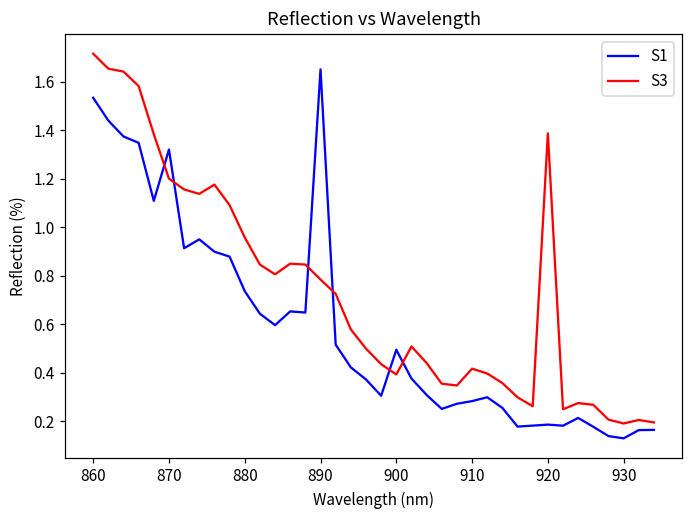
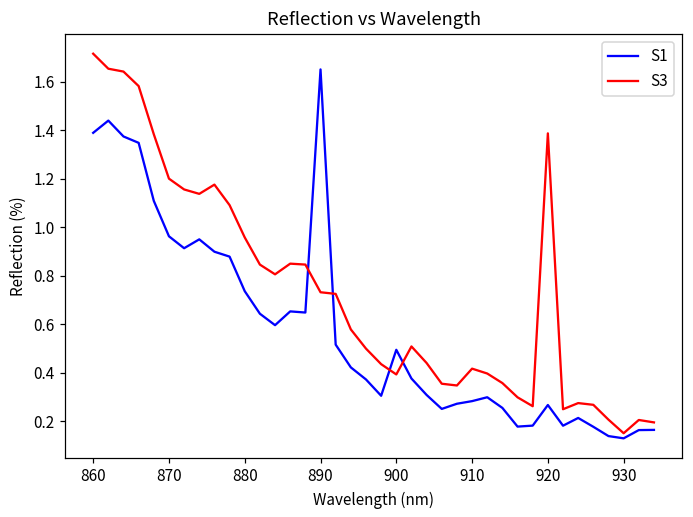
  {
    "S1": {
-     "860": 1.53,
-     "870": 1.32,
+     "860": 1.39,
+     "870": 0.96,
      "880": 0.74,
      "890": 1.65,
      "900": 0.49,
      "910": 0.28,
-     "920": 0.19,
+     "920": 0.27,
      "930": 0.13
    },
    "S3": {
      "860": 1.72,
      "870": 1.20,
      "880": 0.96,
-     "890": 0.78,
+     "890": 0.73,
      "900": 0.39,
      "910": 0.42,
      "920": 1.39,
-     "930": 0.19
+     "930": 0.15
    }
  }
